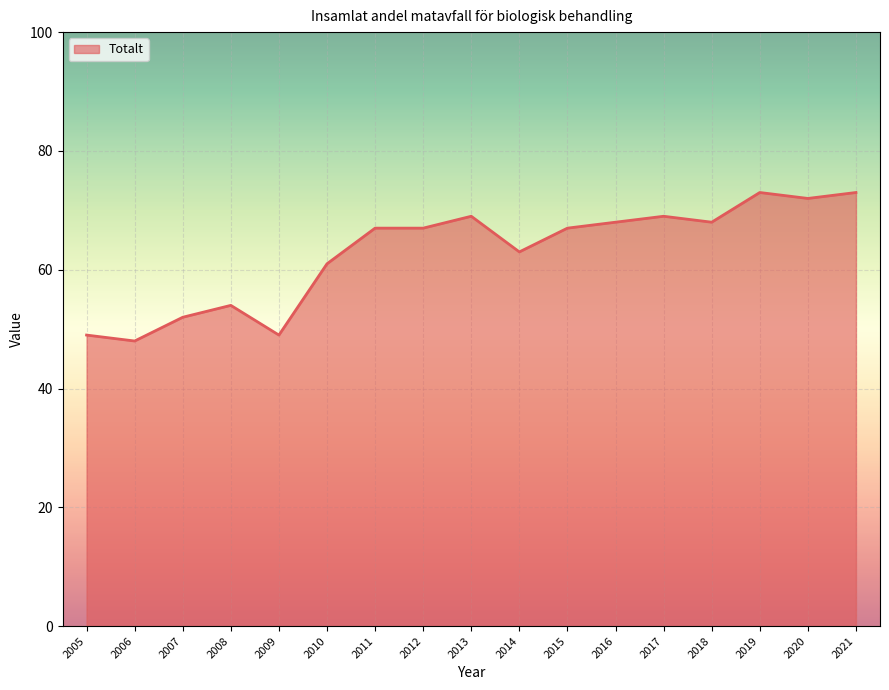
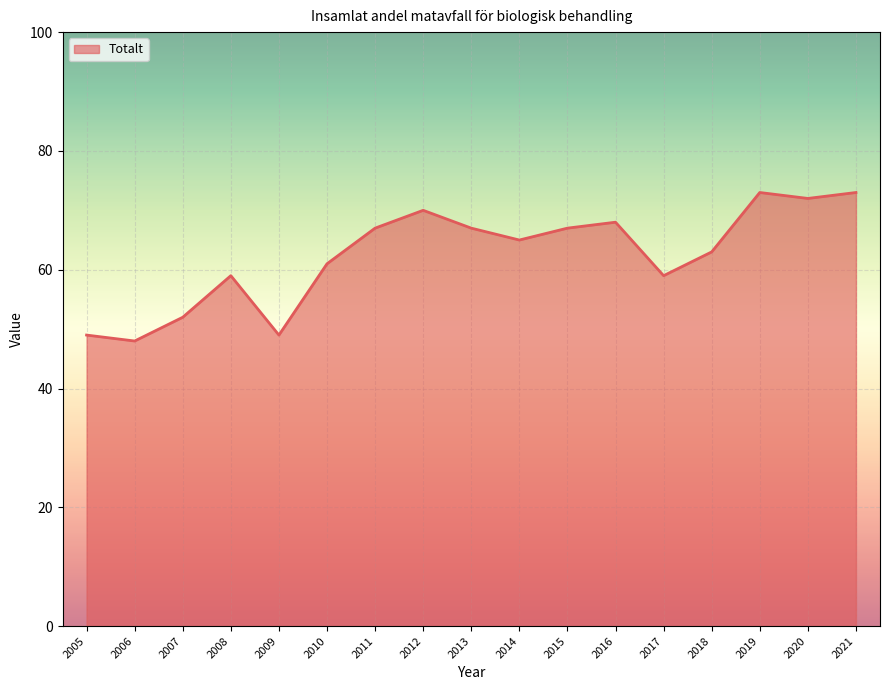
  {
    "2005": 49,
    "2006": 48,
    "2007": 52,
-   "2008": 54,
+   "2008": 59,
    "2009": 49,
    "2010": 61,
    "2011": 67,
-   "2012": 67,
-   "2013": 69,
-   "2014": 63,
+   "2012": 70,
+   "2013": 67,
+   "2014": 65,
    "2015": 67,
    "2016": 68,
-   "2017": 69,
-   "2018": 68,
+   "2017": 59,
+   "2018": 63,
    "2019": 73,
    "2020": 72,
    "2021": 73
  }
